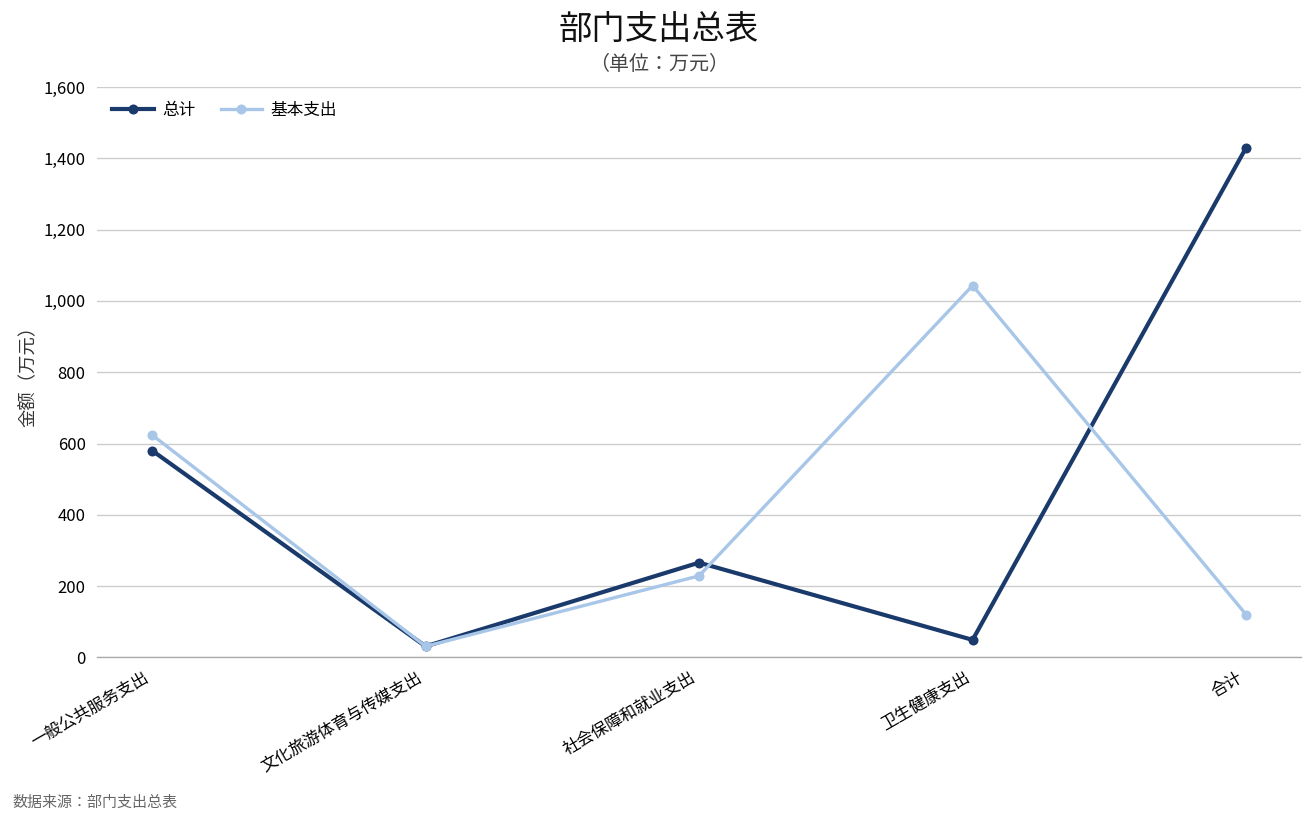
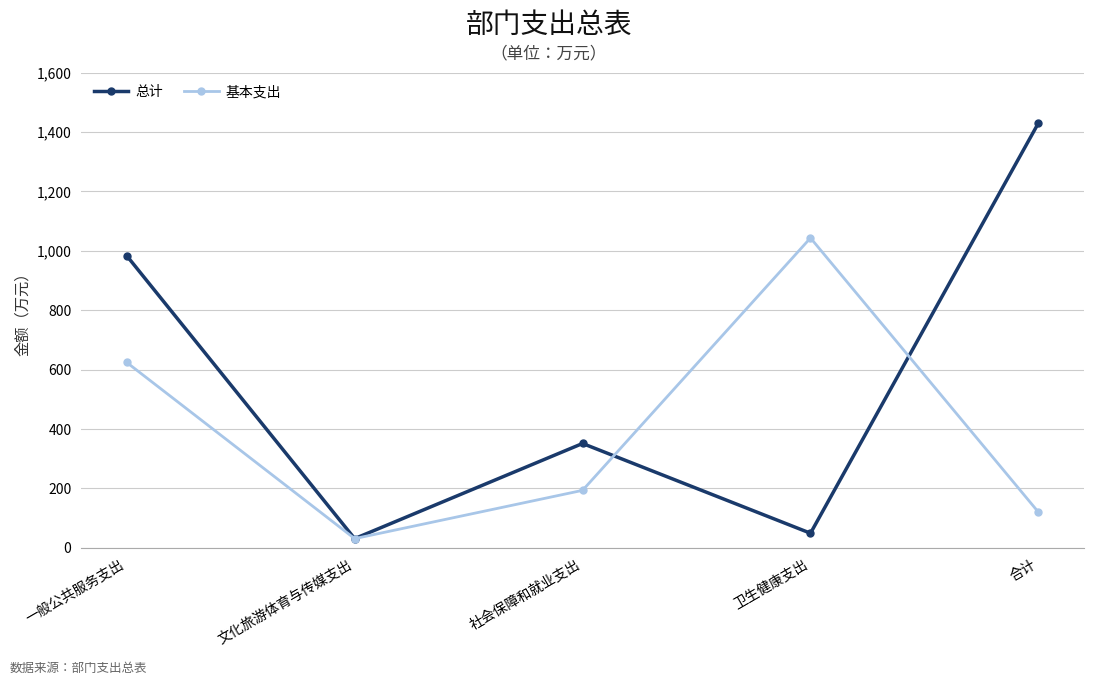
  {
    "总计": {
-     "一般公共服务支出": "580",
-     "社会保障和就业支出": "270",
+     "一般公共服务支出": "980",
+     "社会保障和就业支出": "350",
      "卫生健康支出": "50",
      "合计": "1,430"
    },
    "基本支出": {
      "一般公共服务支出": "620",
-     "社会保障和就业支出": "230",
+     "社会保障和就业支出": "190",
      "卫生健康支出": "1,040",
      "合计": "120"
    }
  }
